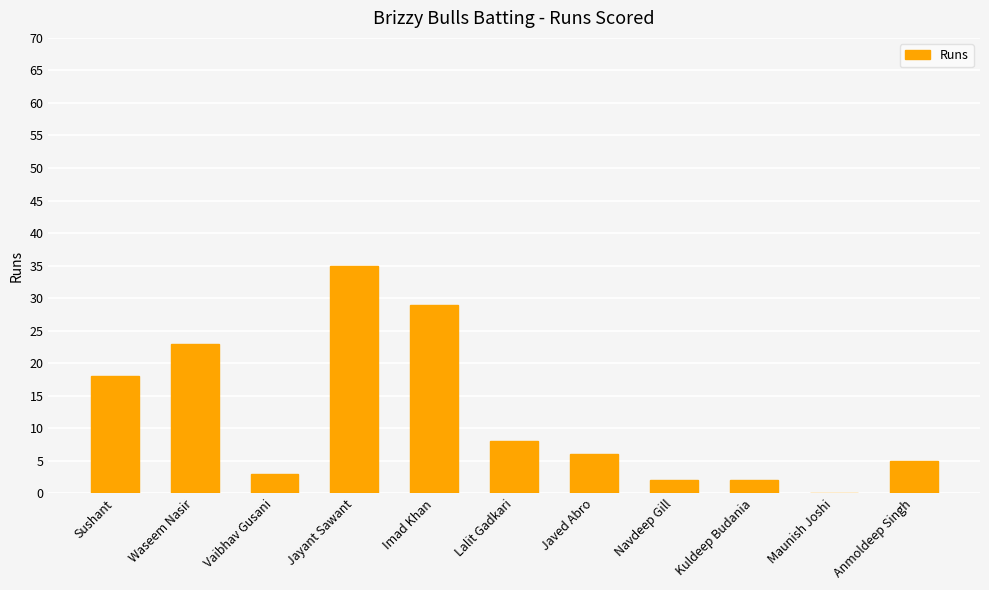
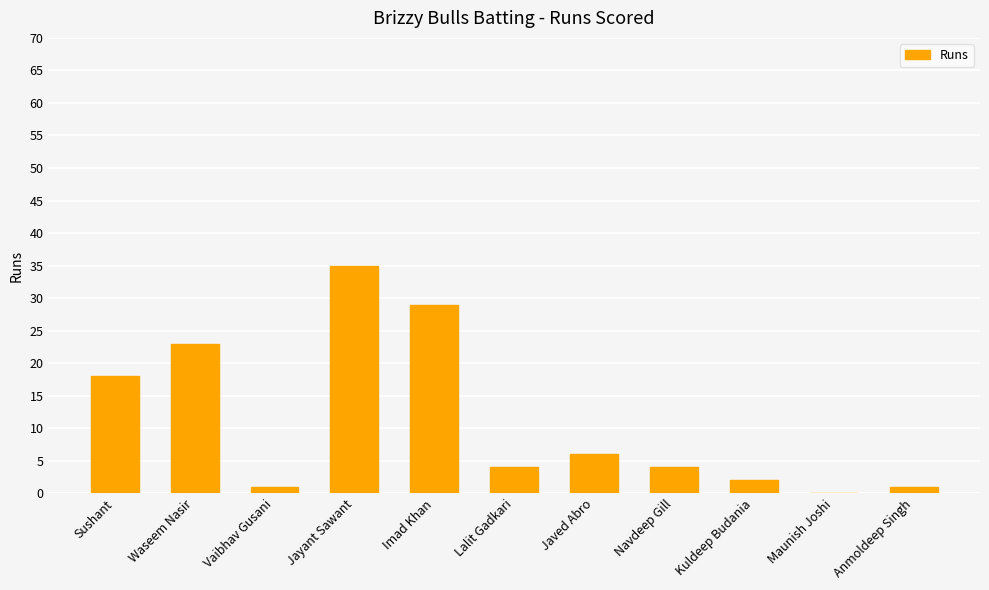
  {
    "Sushant": 18,
    "Waseem Nasir": 23,
-   "Vaibhav Gusani": 3,
+   "Vaibhav Gusani": 1,
    "Jayant Sawant": 35,
    "Imad Khan": 29,
-   "Lalit Gadkari": 8,
+   "Lalit Gadkari": 4,
    "Javed Abro": 6,
-   "Navdeep Gill": 2,
+   "Navdeep Gill": 4,
    "Kuldeep Budania": 2,
    "Maunish Joshi": 0,
-   "Anmoldeep Singh": 5
+   "Anmoldeep Singh": 1
  }
